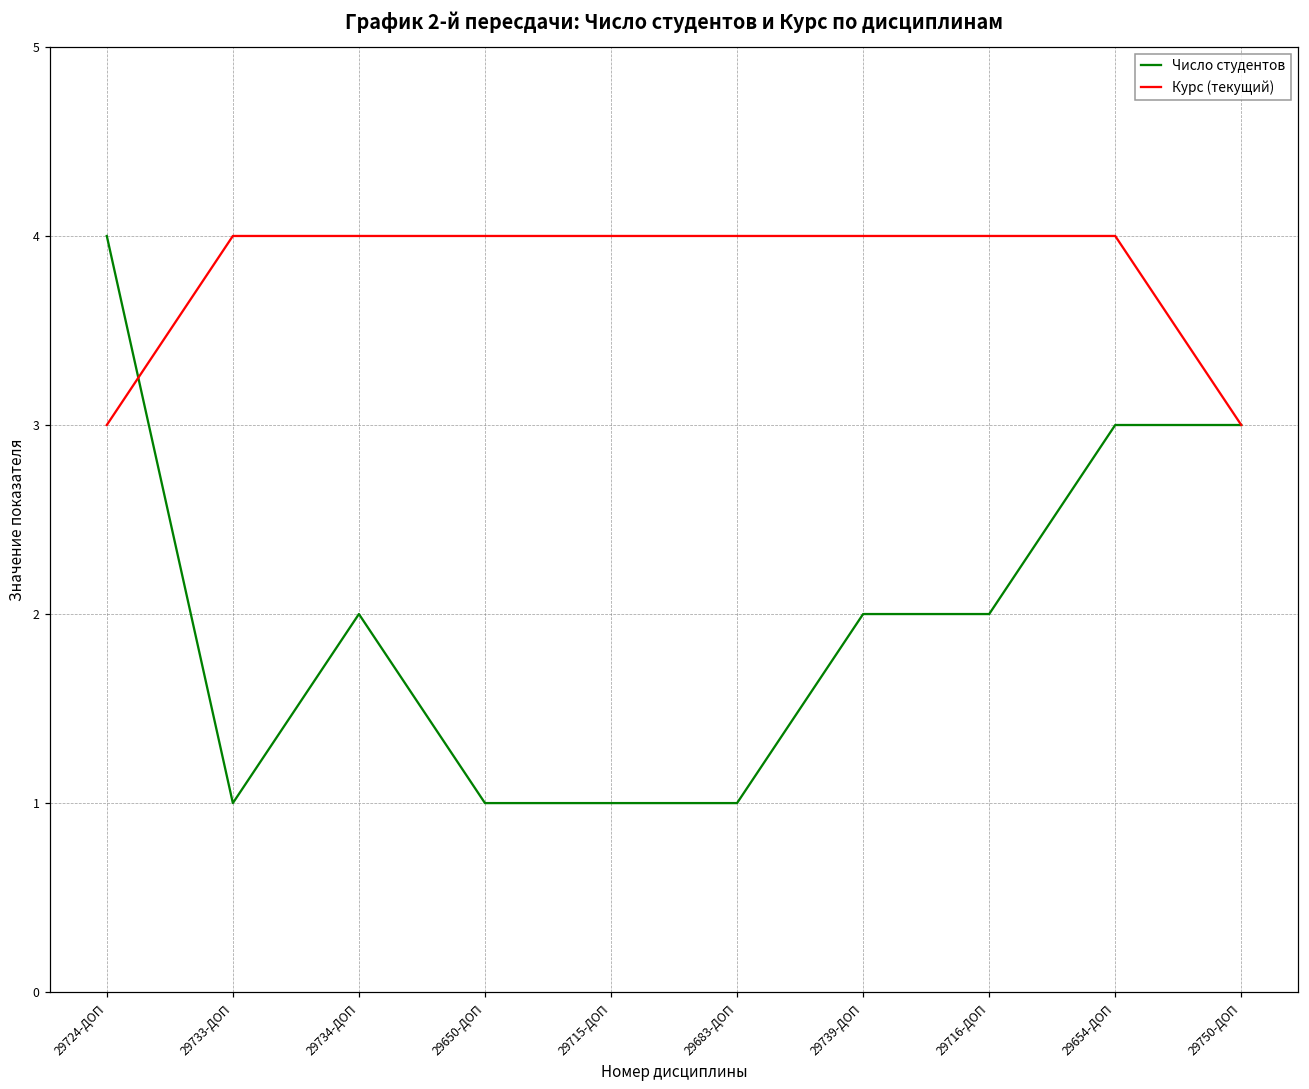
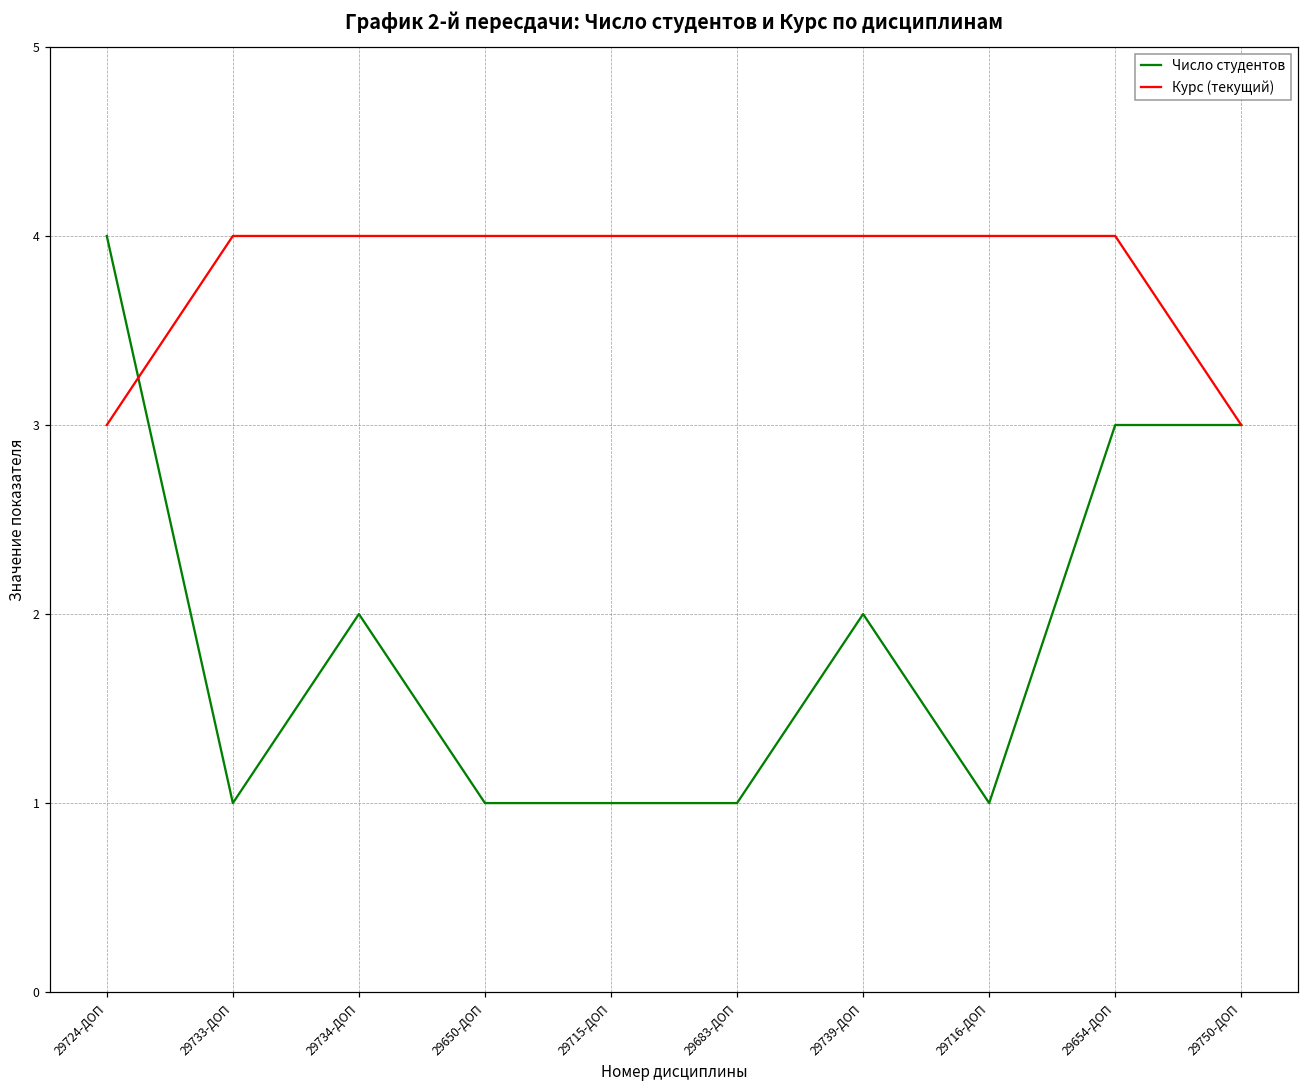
  {
    "Число студентов": {
      "29724-ДОП": 4,
      "29733-ДОП": 1,
      "29734-ДОП": 2,
      "29650-ДОП": 1,
      "29715-ДОП": 1,
      "29683-ДОП": 1,
      "29739-ДОП": 2,
-     "29716-ДОП": 2,
+     "29716-ДОП": 1,
      "29654-ДОП": 3
    },
    "Курс (текущий)": {
      "29724-ДОП": 3,
      "29733-ДОП": 4,
      "29734-ДОП": 4,
      "29650-ДОП": 4,
      "29715-ДОП": 4,
      "29683-ДОП": 4,
      "29739-ДОП": 4,
      "29716-ДОП": 4,
      "29654-ДОП": 4
    }
  }
